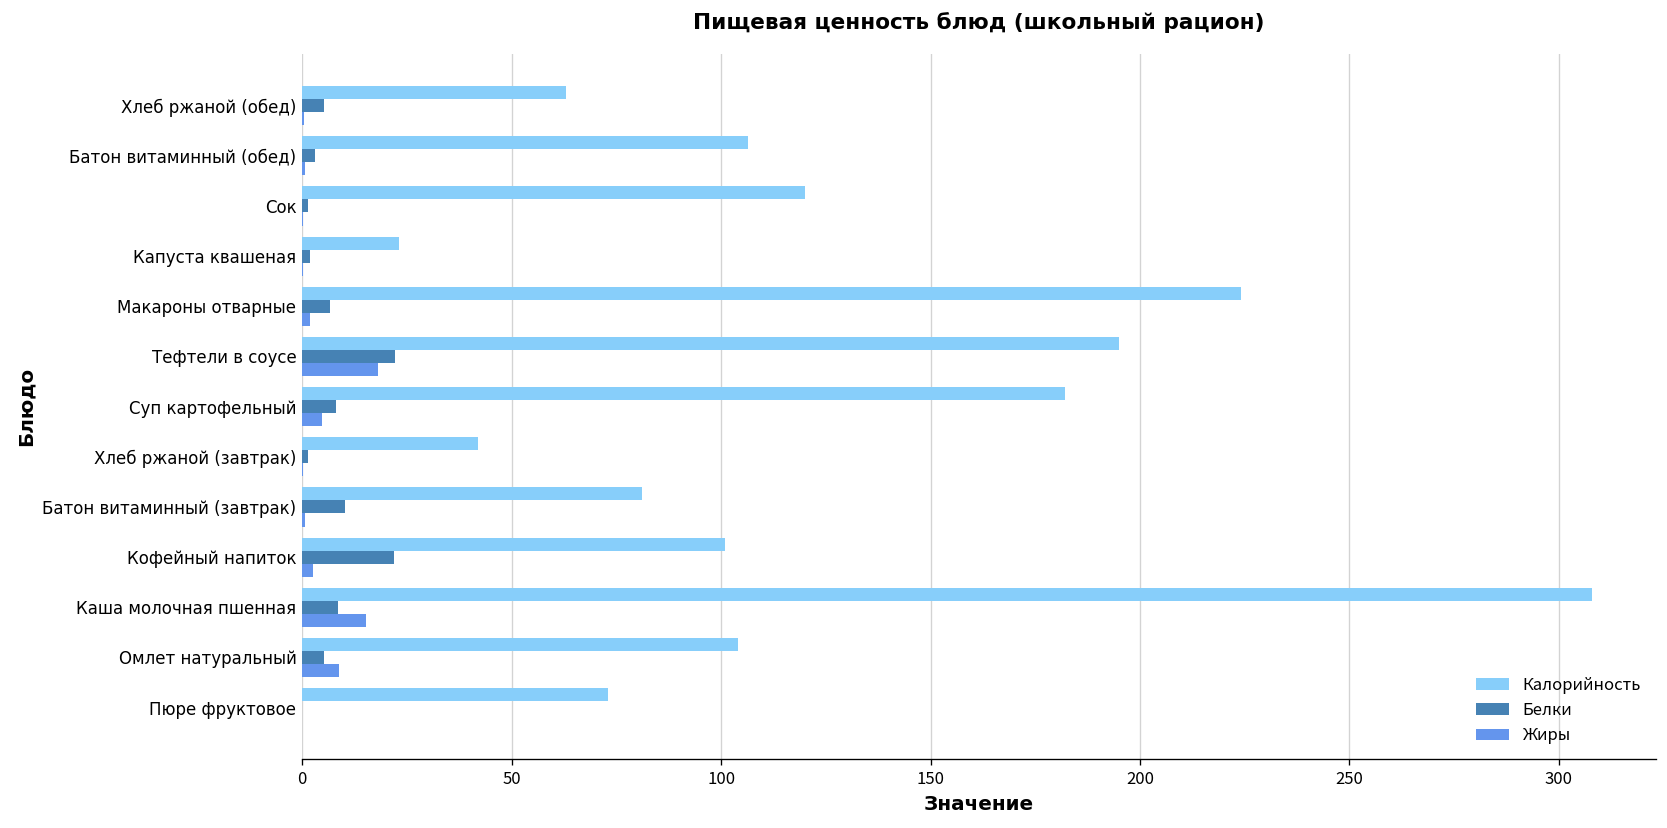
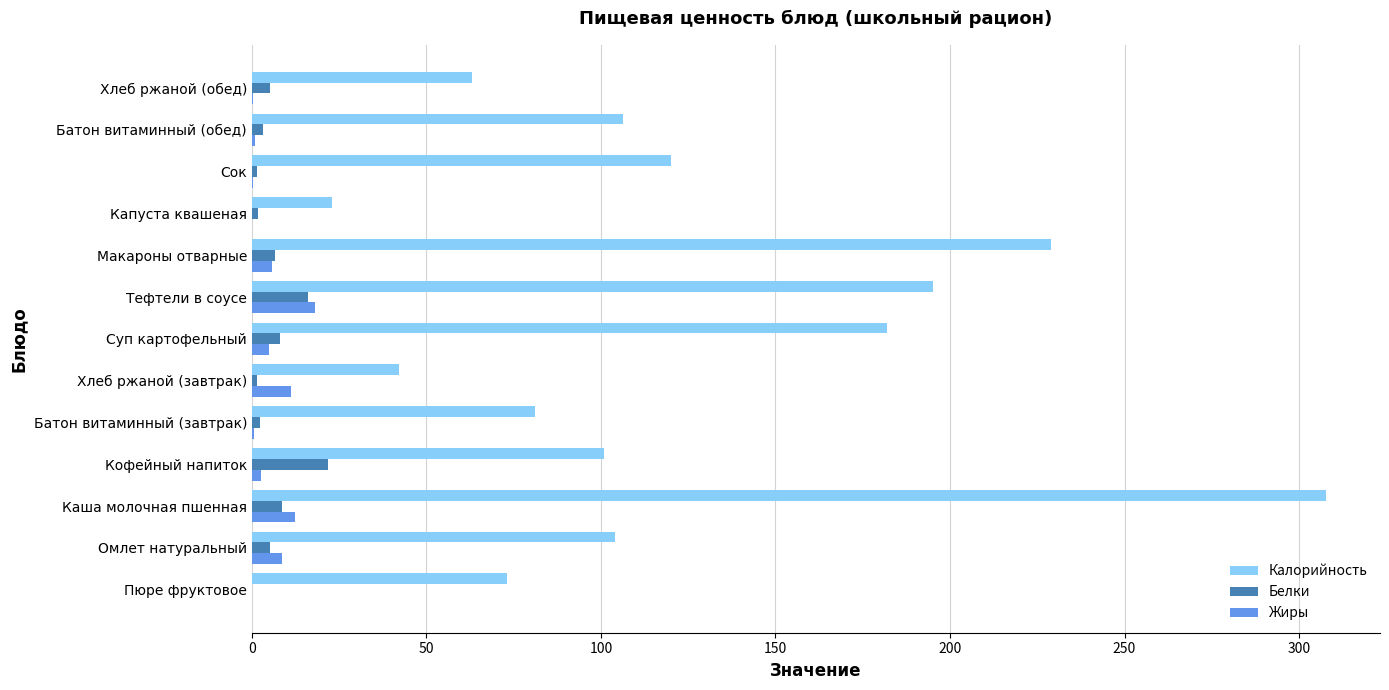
  {
    "Калорийность": {
      "Хлеб ржаной (обед)": 63,
      "Батон витаминный (обед)": 106,
      "Сок": 120,
      "Капуста квашеная": 23,
-     "Макароны отварные": 224,
+     "Макароны отварные": 229,
      "Тефтели в соусе": 195,
      "Суп картофельный": 182,
      "Хлеб ржаной (завтрак)": 42,
      "Батон витаминный (завтрак)": 81,
      "Кофейный напиток": 101,
      "Каша молочная пшенная": 308,
      "Омлет натуральный": 104,
      "Пюре фруктовое": 73
    },
    "Белки": {
      "Хлеб ржаной (обед)": 5,
      "Батон витаминный (обед)": 3,
      "Сок": 1,
      "Капуста квашеная": 2,
      "Макароны отварные": 7,
-     "Тефтели в соусе": 22,
+     "Тефтели в соусе": 16,
      "Суп картофельный": 8,
      "Хлеб ржаной (завтрак)": 1,
-     "Батон витаминный (завтрак)": 10,
+     "Батон витаминный (завтрак)": 2,
      "Кофейный напиток": 22,
      "Каша молочная пшенная": 9,
      "Омлет натуральный": 5,
      "Пюре фруктовое": 0
    },
    "Жиры": {
      "Батон витаминный (обед)": 1,
-     "Макароны отварные": 2,
+     "Макароны отварные": 6,
      "Тефтели в соусе": 18,
      "Суп картофельный": 5,
-     "Хлеб ржаной (завтрак)": 0,
+     "Хлеб ржаной (завтрак)": 11,
      "Кофейный напиток": 3,
-     "Каша молочная пшенная": 15,
+     "Каша молочная пшенная": 12,
      "Омлет натуральный": 9,
      "Пюре фруктовое": 0
    }
  }
